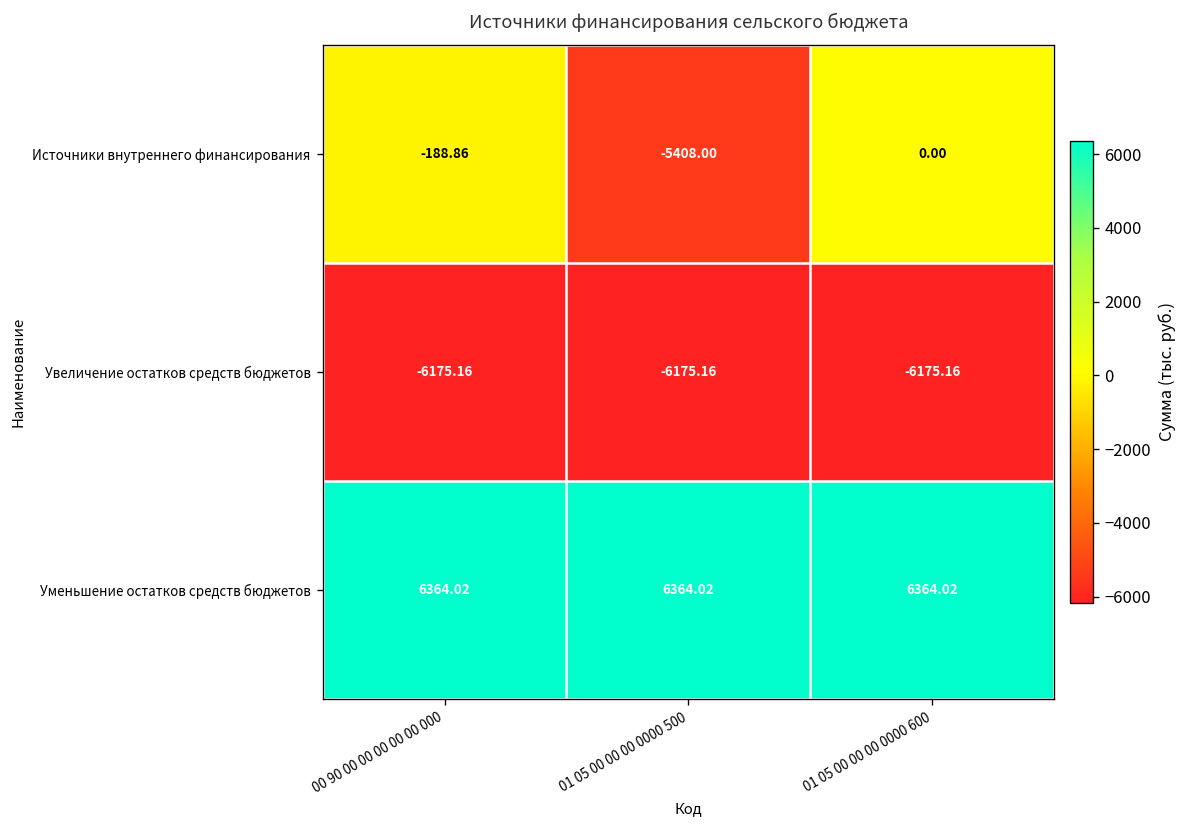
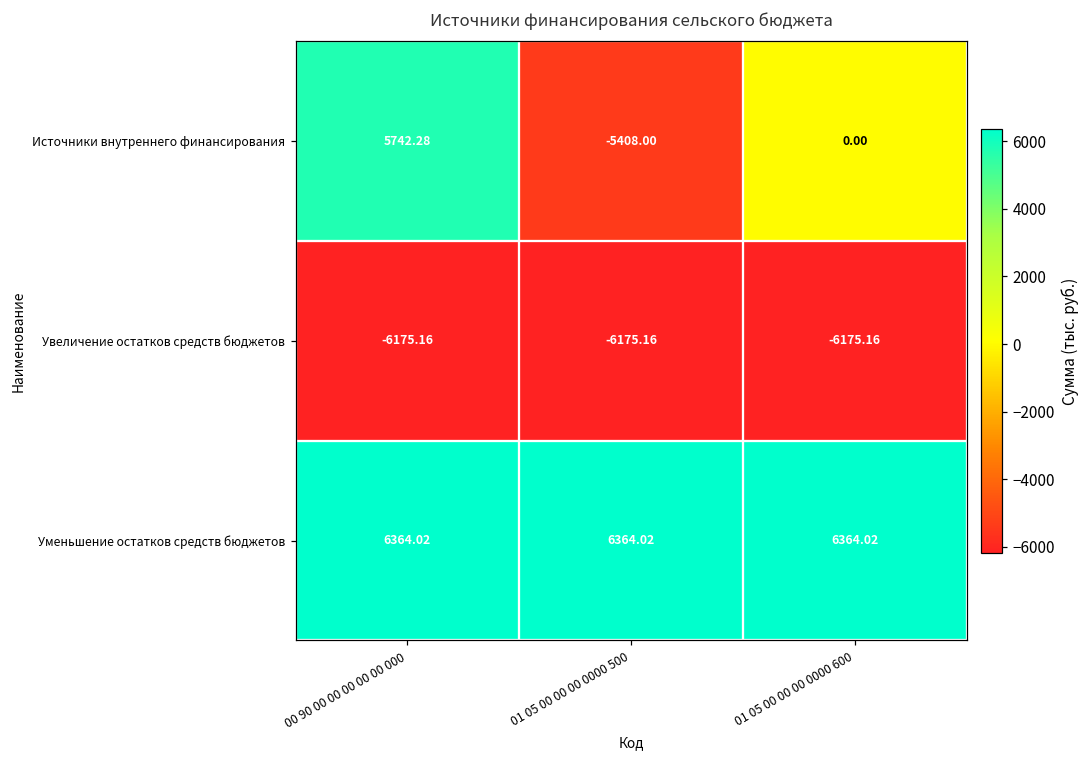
  {
    "Источники внутреннего финансирования": {
-     "00 90 00 00 00 00 00 000": -188.86,
+     "00 90 00 00 00 00 00 000": 5742.28,
      "01 05 00 00 00 0000 500": -5408.00,
      "01 05 00 00 00 0000 600": 0.00
    },
    "Увеличение остатков средств бюджетов": {
      "00 90 00 00 00 00 00 000": -6175.16,
      "01 05 00 00 00 0000 500": -6175.16,
      "01 05 00 00 00 0000 600": -6175.16
    },
    "Уменьшение остатков средств бюджетов": {
      "00 90 00 00 00 00 00 000": 6364.02,
      "01 05 00 00 00 0000 500": 6364.02,
      "01 05 00 00 00 0000 600": 6364.02
    }
  }
